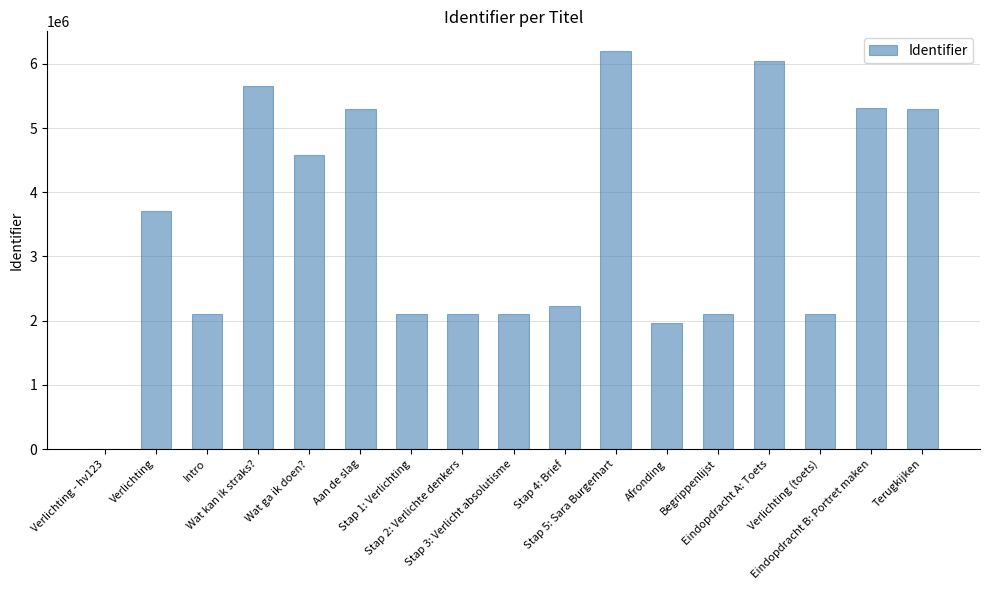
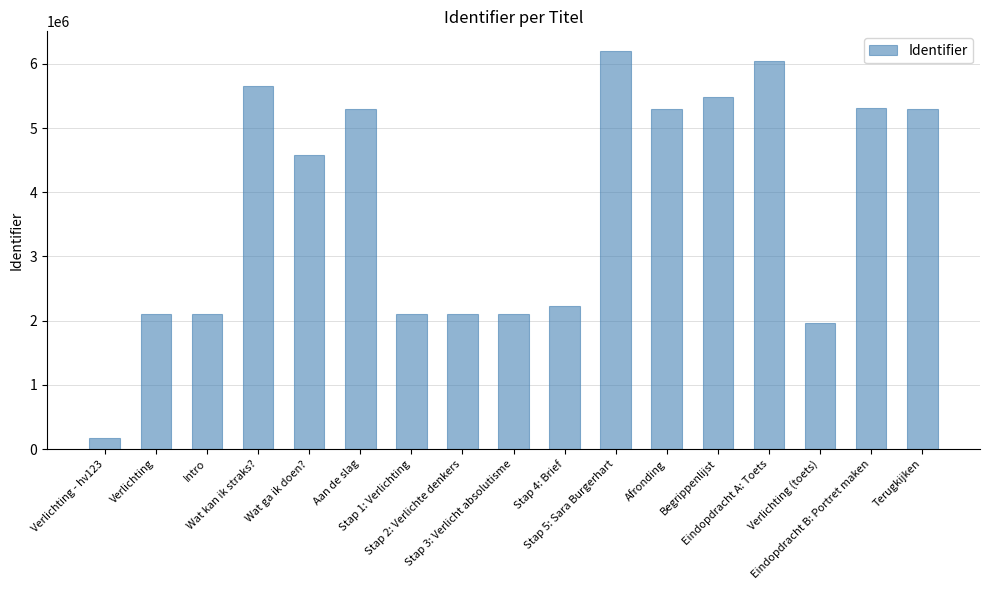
  {
-   "Verlichting - hv123": 0,
-   "Verlichting": 3700000,
+   "Verlichting - hv123": 200000,
+   "Verlichting": 2100000,
    "Intro": 2100000,
    "Wat kan ik straks?": 5700000,
    "Wat ga ik doen?": 4600000,
    "Aan de slag": 5300000,
    "Stap 1: Verlichting": 2100000,
    "Stap 2: Verlichte denkers": 2100000,
    "Stap 3: Verlicht absolutisme": 2100000,
    "Stap 4: Brief": 2200000,
    "Stap 5: Sara Burgerhart": 6200000,
-   "Afronding": 2000000,
-   "Begrippenlijst": 2100000,
+   "Afronding": 5300000,
+   "Begrippenlijst": 5500000,
    "Eindopdracht A: Toets": 6000000,
-   "Verlichting (toets)": 2100000,
+   "Verlichting (toets)": 2000000,
    "Eindopdracht B: Portret maken": 5300000,
    "Terugkijken": 5300000
  }
